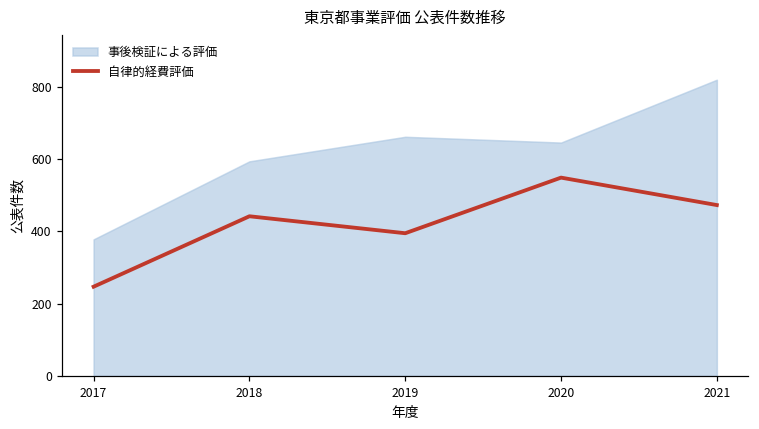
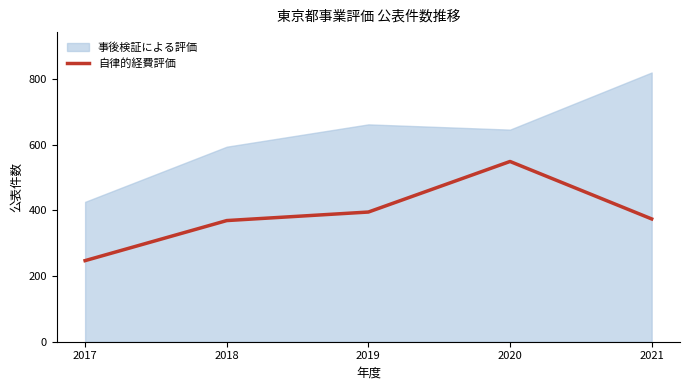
  {
    "事後検証による評価": {
-     "2017": 380,
+     "2017": 430,
      "2018": 590,
      "2019": 660,
      "2020": 650,
      "2021": 820
    },
    "自律的経費評価": {
      "2017": 250,
-     "2018": 440,
+     "2018": 370,
      "2019": 400,
      "2020": 550,
-     "2021": 470
+     "2021": 370
    }
  }
